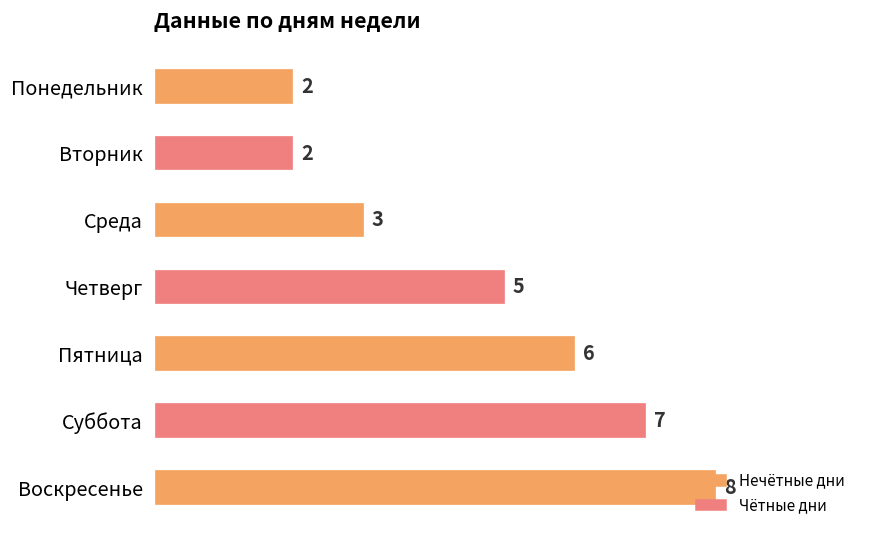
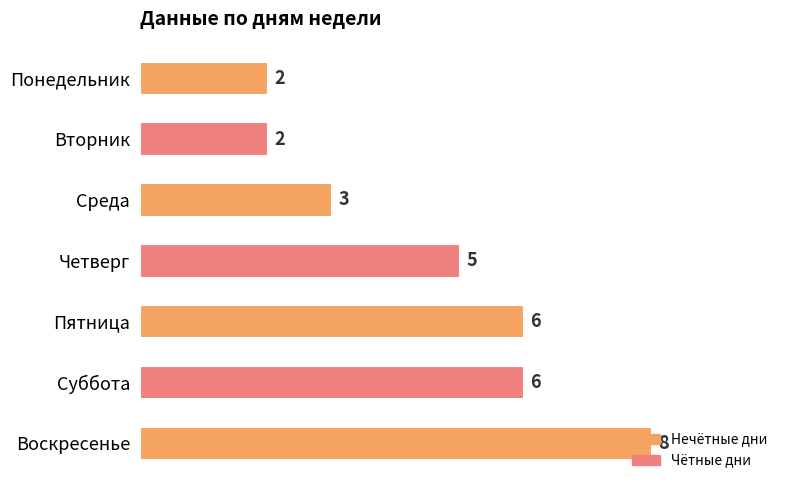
  {
    "Понедельник": 2,
    "Вторник": 2,
    "Среда": 3,
    "Четверг": 5,
    "Пятница": 6,
-   "Суббота": 7,
+   "Суббота": 6,
    "Воскресенье": 8
  }
